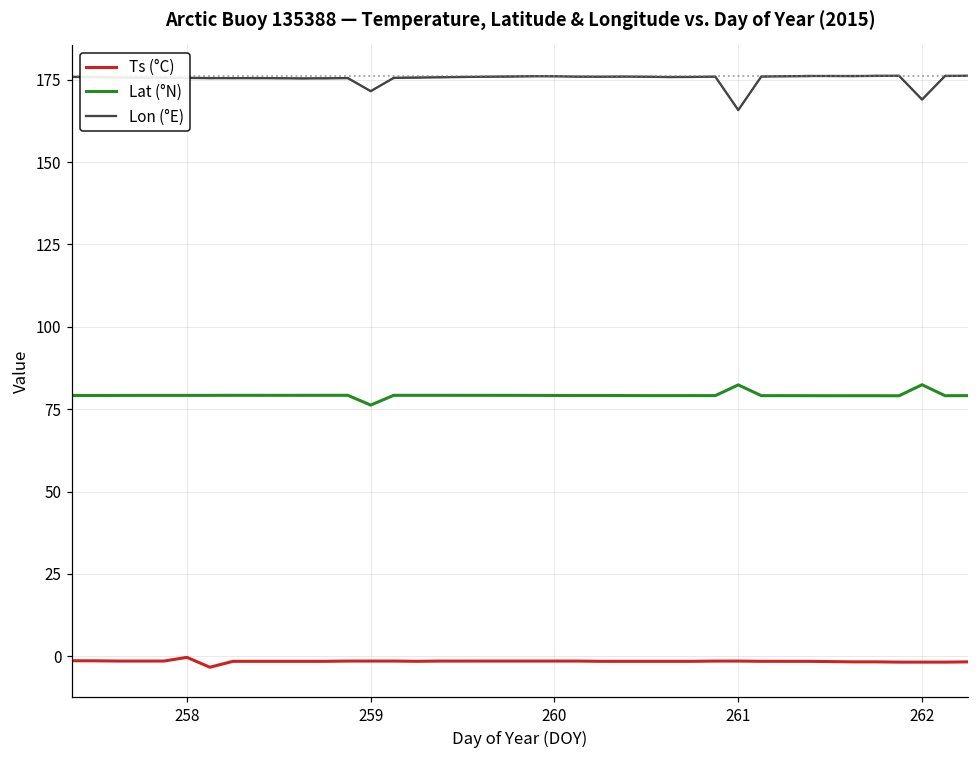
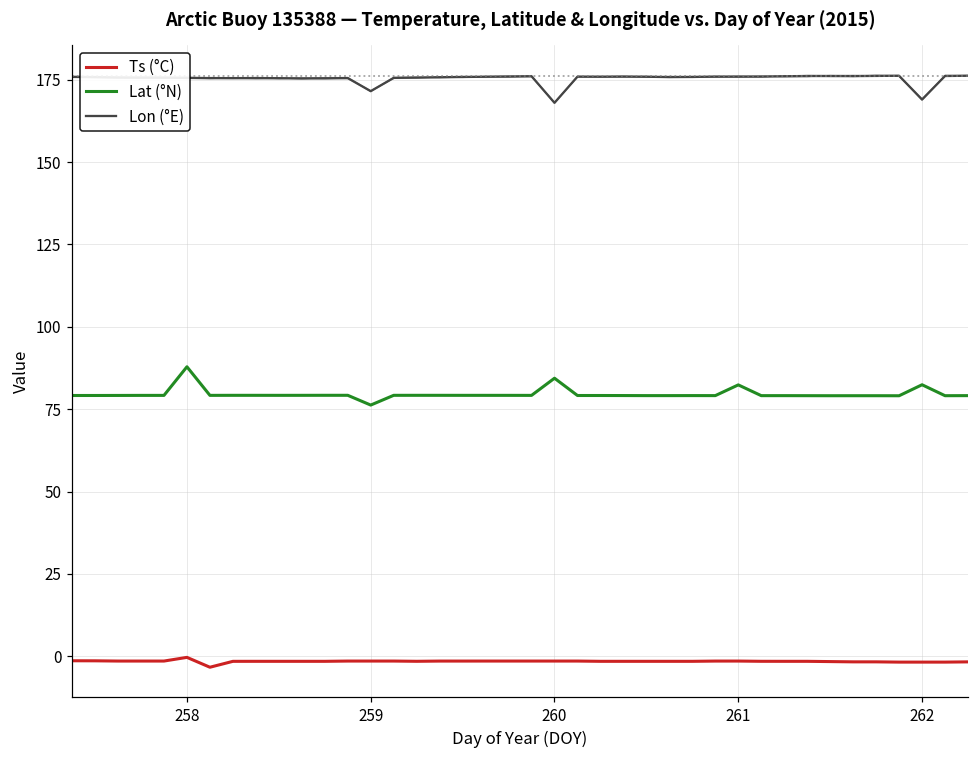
  {
    "Ts (°C)": {
      "258": 0,
      "259": -1,
      "260": -1,
      "261": -1,
      "262": -2
    },
    "Lat (°N)": {
-     "258": 79,
+     "258": 88,
      "259": 76,
-     "260": 79,
+     "260": 84,
      "261": 82,
      "262": 82
    },
    "Lon (°E)": {
-     "260": 176,
-     "261": 166
+     "260": 168,
+     "261": 176
    }
  }
